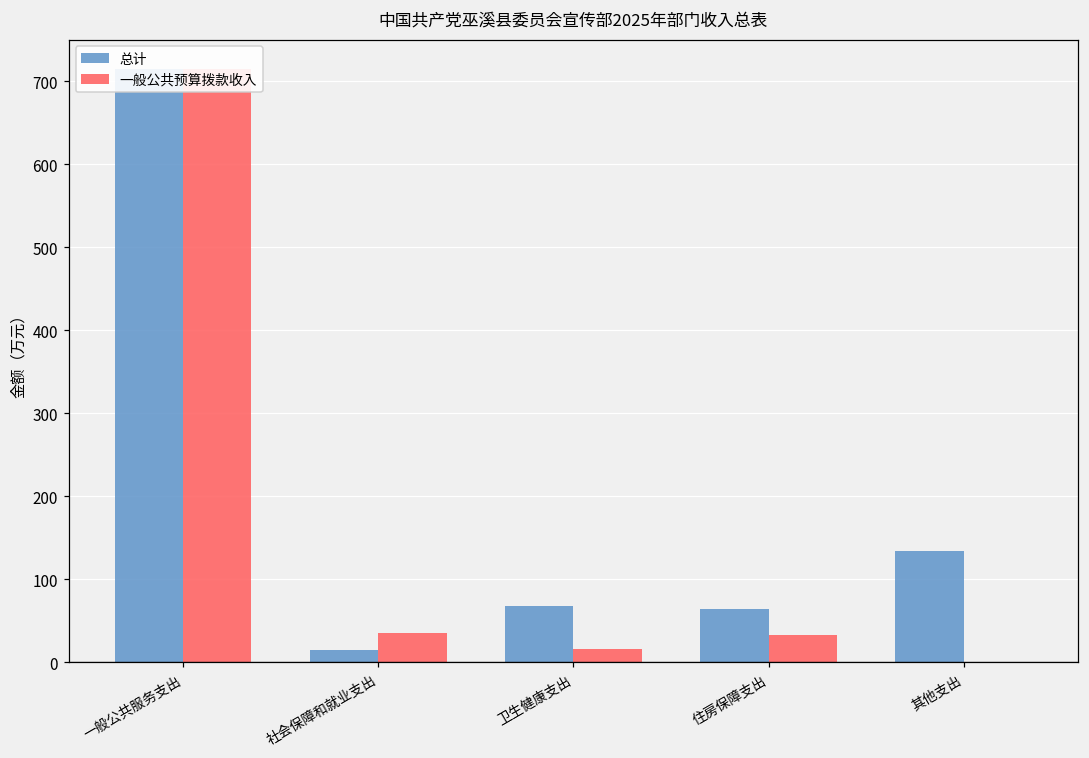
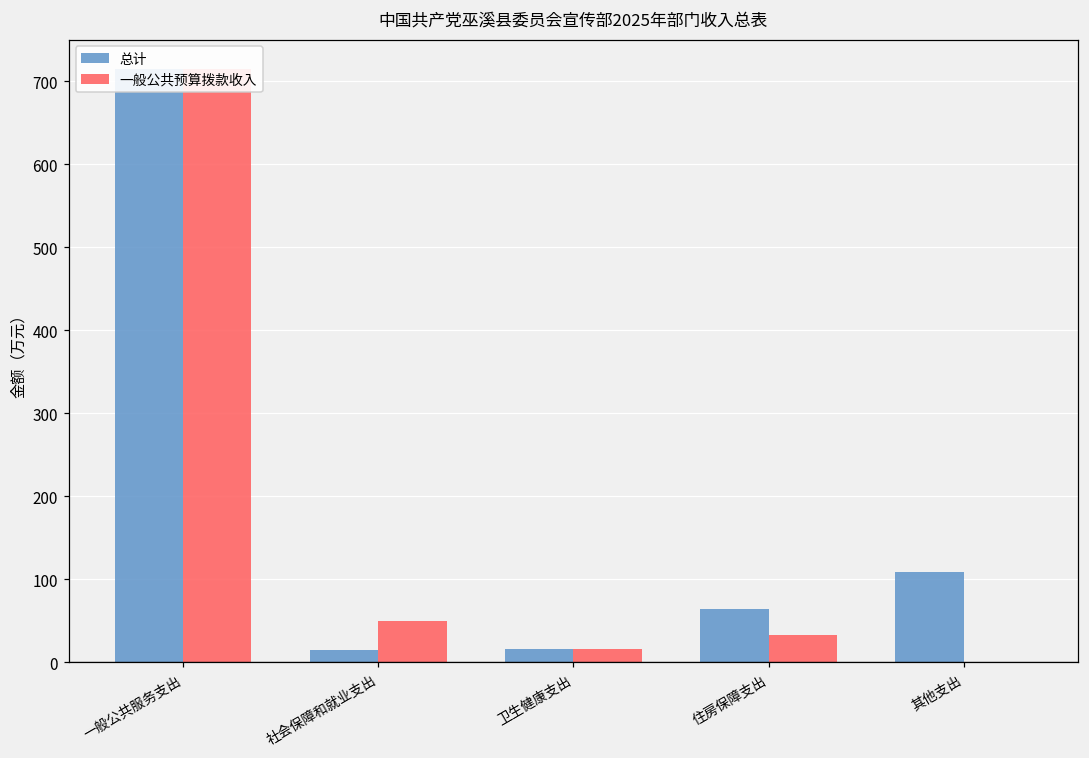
  {
    "总计": {
      "社会保障和就业支出": 10,
-     "卫生健康支出": 70,
+     "卫生健康支出": 20,
      "住房保障支出": 60,
-     "其他支出": 130
+     "其他支出": 110
    },
    "一般公共预算拨款收入": {
-     "社会保障和就业支出": 40,
+     "社会保障和就业支出": 50,
      "卫生健康支出": 20,
      "住房保障支出": 30,
      "其他支出": 0
    }
  }
